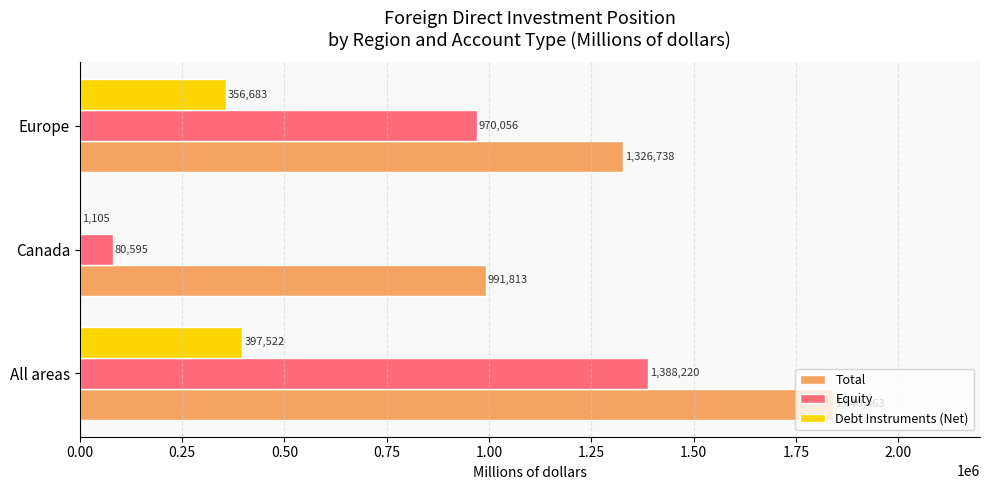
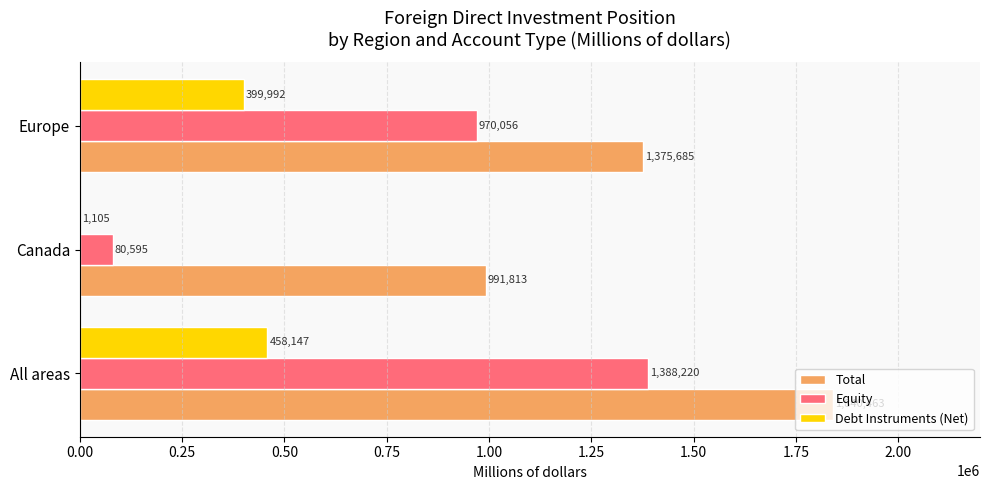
  {
    "Total": {
-     "Europe": "1,326,738",
+     "Europe": "1,375,685",
      "Canada": "991,813"
    },
    "Equity": {
      "Europe": "970,056",
      "Canada": "80,595",
      "All areas": "1,388,220"
    },
    "Debt Instruments (Net)": {
-     "Europe": "356,683",
+     "Europe": "399,992",
      "Canada": "1,105",
-     "All areas": "397,522"
+     "All areas": "458,147"
    }
  }
